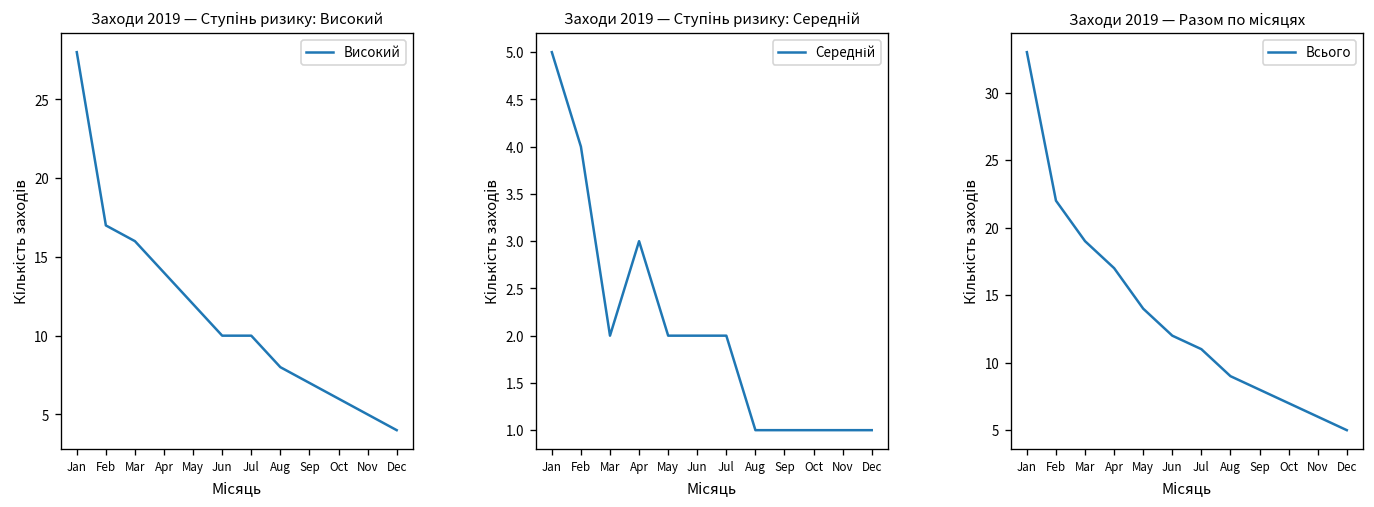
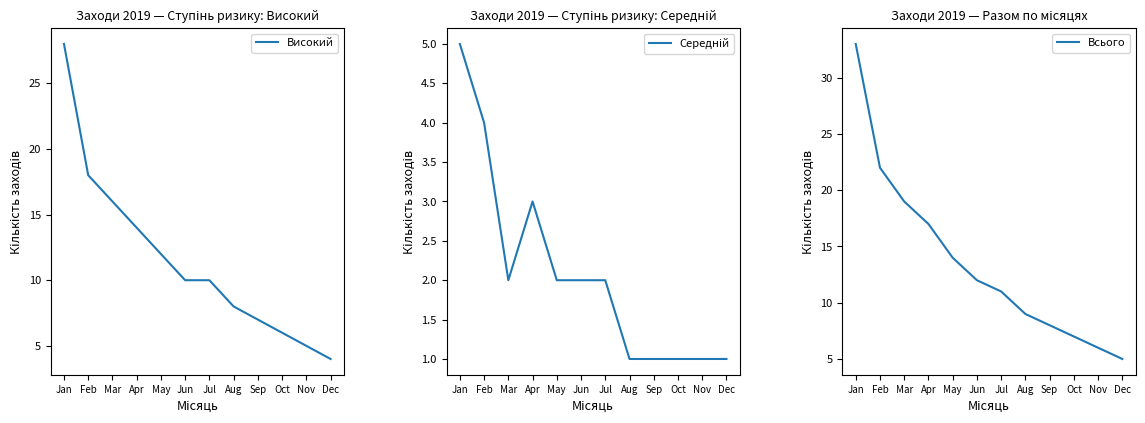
  {
    "Заходи 2019 — Ступінь ризику: Високий": {
      "Jan": 28,
-     "Feb": 17,
+     "Feb": 18,
      "Mar": 16,
      "Apr": 14,
      "May": 12,
      "Jun": 10,
      "Jul": 10,
      "Aug": 8,
      "Sep": 7,
      "Oct": 6,
      "Nov": 5,
      "Dec": 4
    },
    "Заходи 2019 — Ступінь ризику: Середній": {
      "Jan": 5.0,
      "Feb": 4.0,
      "Mar": 2.0,
      "Apr": 3.0,
      "May": 2.0,
      "Jun": 2.0,
      "Jul": 2.0,
      "Aug": 1.0,
      "Sep": 1.0,
      "Oct": 1.0,
      "Nov": 1.0,
      "Dec": 1.0
    },
    "Заходи 2019 — Разом по місяцях": {
      "Jan": 33.0,
      "Feb": 22.0,
      "Mar": 19.0,
      "Apr": 17.0,
      "May": 14.0,
      "Jun": 12.0,
      "Jul": 11.0,
      "Aug": 9.0,
      "Sep": 8.0,
      "Oct": 7.0,
      "Nov": 6.0,
      "Dec": 5.0
    }
  }
